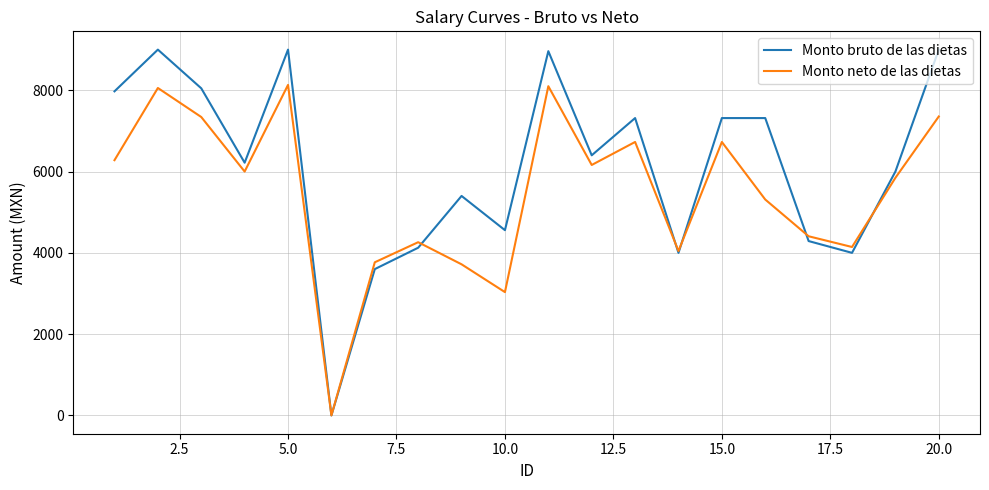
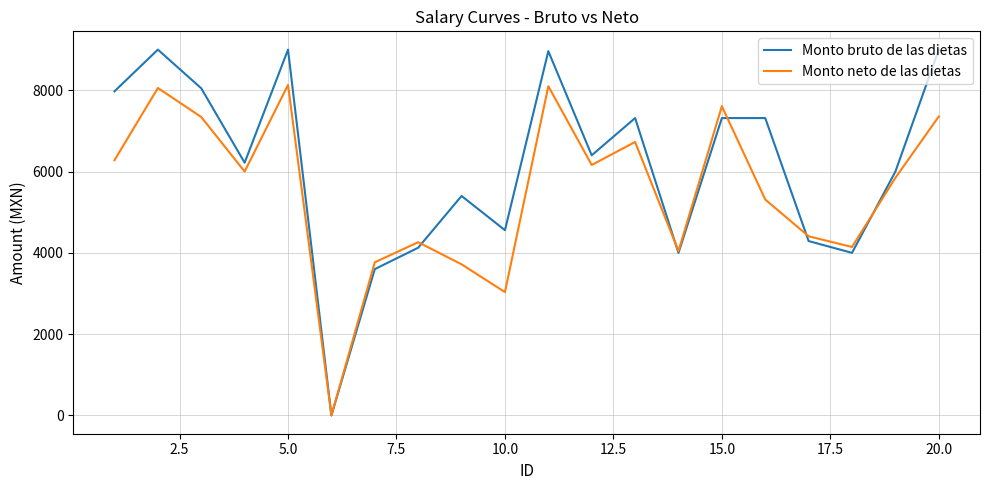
  {
    "Monto bruto de las dietas": {
      "5.0": 9000,
      "10.0": 4600,
      "15.0": 7300
    },
    "Monto neto de las dietas": {
      "5.0": 8100,
      "10.0": 3000,
-     "15.0": 6700,
+     "15.0": 7600,
      "20.0": 7400
    }
  }
